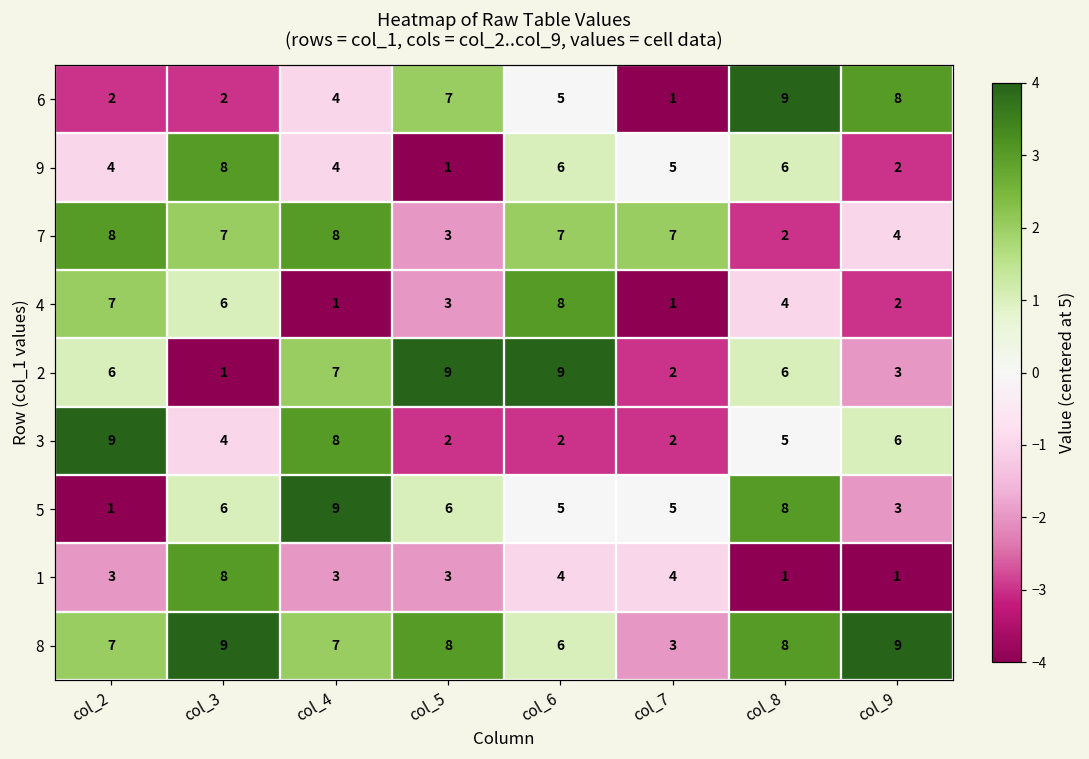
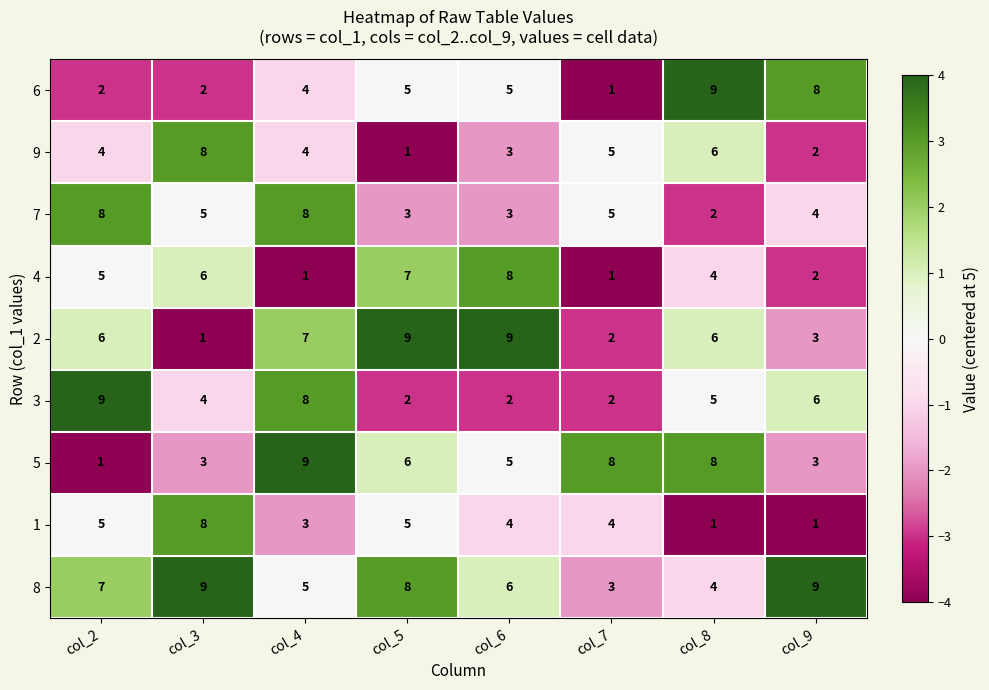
  {
    "6": {
      "col_2": 2,
      "col_3": 2,
      "col_4": 4,
-     "col_5": 7,
+     "col_5": 5,
      "col_6": 5,
      "col_7": 1,
      "col_8": 9,
      "col_9": 8
    },
    "9": {
      "col_2": 4,
      "col_3": 8,
      "col_4": 4,
      "col_5": 1,
-     "col_6": 6,
+     "col_6": 3,
      "col_7": 5,
      "col_8": 6,
      "col_9": 2
    },
    "7": {
      "col_2": 8,
-     "col_3": 7,
+     "col_3": 5,
      "col_4": 8,
      "col_5": 3,
-     "col_6": 7,
-     "col_7": 7,
+     "col_6": 3,
+     "col_7": 5,
      "col_8": 2,
      "col_9": 4
    },
    "4": {
-     "col_2": 7,
+     "col_2": 5,
      "col_3": 6,
      "col_4": 1,
-     "col_5": 3,
+     "col_5": 7,
      "col_6": 8,
      "col_7": 1,
      "col_8": 4,
      "col_9": 2
    },
    "2": {
      "col_2": 6,
      "col_3": 1,
      "col_4": 7,
      "col_5": 9,
      "col_6": 9,
      "col_7": 2,
      "col_8": 6,
      "col_9": 3
    },
    "3": {
      "col_2": 9,
      "col_3": 4,
      "col_4": 8,
      "col_5": 2,
      "col_6": 2,
      "col_7": 2,
      "col_8": 5,
      "col_9": 6
    },
    "5": {
      "col_2": 1,
-     "col_3": 6,
+     "col_3": 3,
      "col_4": 9,
      "col_5": 6,
      "col_6": 5,
-     "col_7": 5,
+     "col_7": 8,
      "col_8": 8,
      "col_9": 3
    },
    "1": {
-     "col_2": 3,
+     "col_2": 5,
      "col_3": 8,
      "col_4": 3,
-     "col_5": 3,
+     "col_5": 5,
      "col_6": 4,
      "col_7": 4,
      "col_8": 1,
      "col_9": 1
    },
    "8": {
      "col_2": 7,
      "col_3": 9,
-     "col_4": 7,
+     "col_4": 5,
      "col_5": 8,
      "col_6": 6,
      "col_7": 3,
-     "col_8": 8,
+     "col_8": 4,
      "col_9": 9
    }
  }
